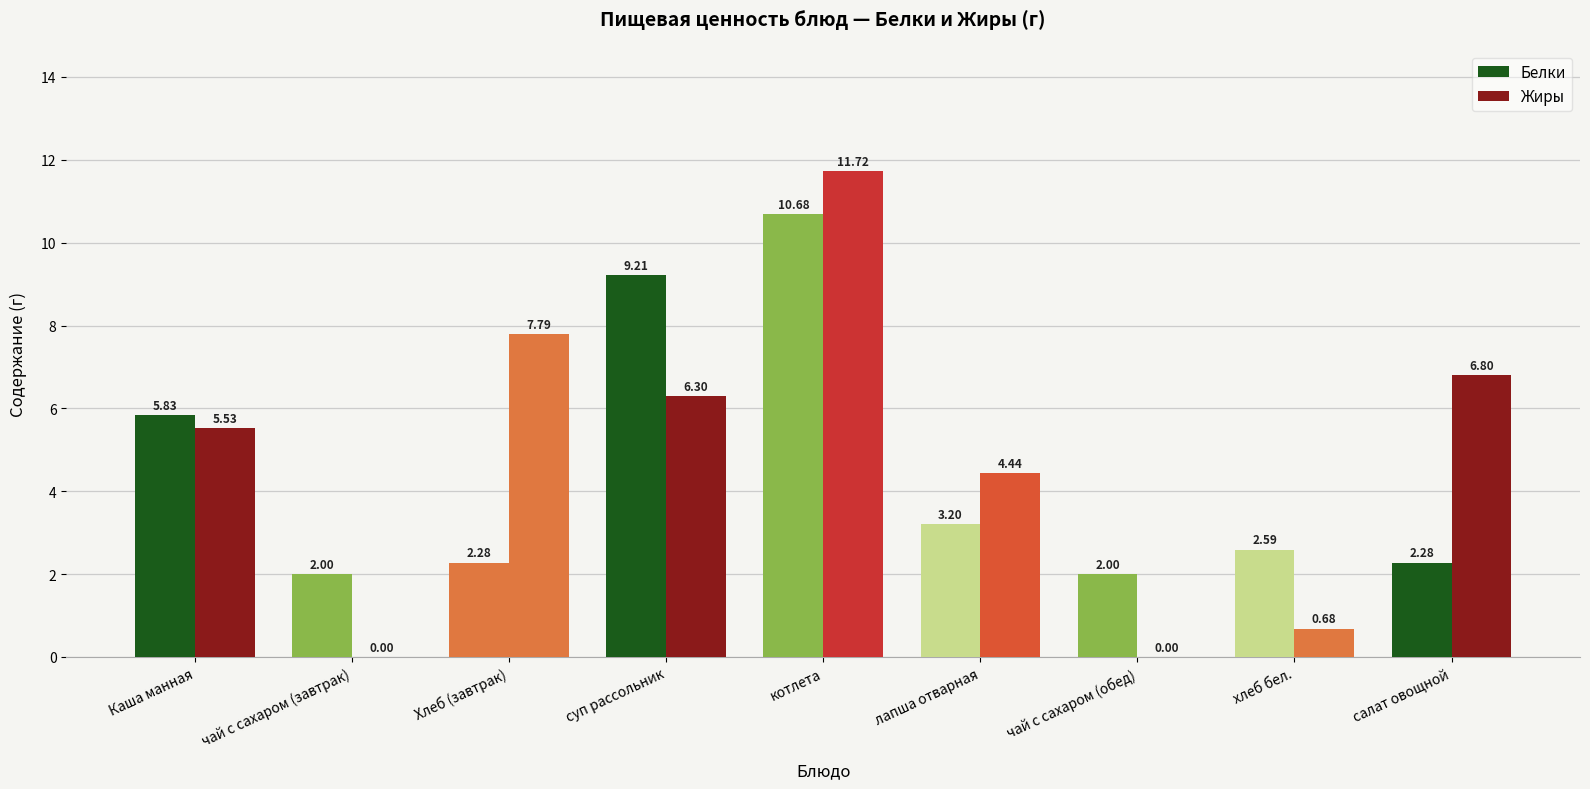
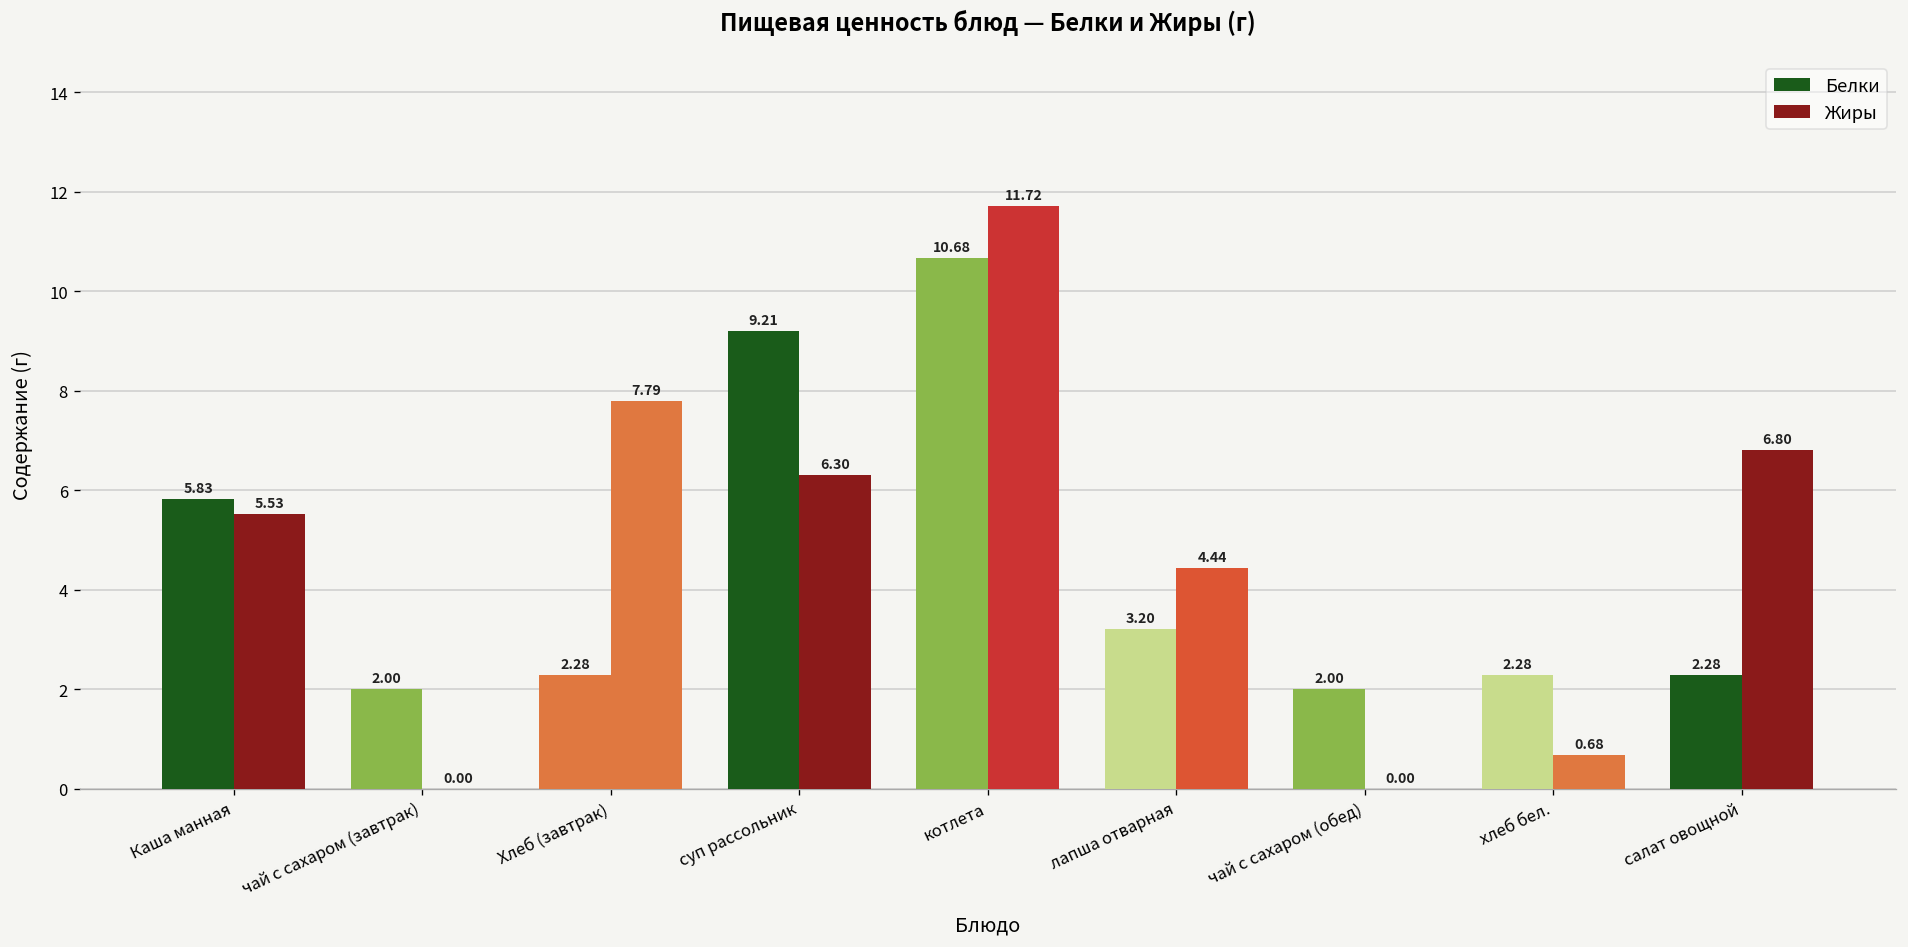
  {
    "Белки": {
      "Каша манная": 5.83,
      "чай с сахаром (завтрак)": 2.00,
      "Хлеб (завтрак)": 2.28,
      "суп рассольник": 9.21,
      "котлета": 10.68,
      "лапша отварная": 3.20,
      "чай с сахаром (обед)": 2.00,
-     "хлеб бел.": 2.59,
+     "хлеб бел.": 2.28,
      "салат овощной": 2.28
    },
    "Жиры": {
      "Каша манная": 5.53,
      "чай с сахаром (завтрак)": 0.00,
      "Хлеб (завтрак)": 7.79,
      "суп рассольник": 6.30,
      "котлета": 11.72,
      "лапша отварная": 4.44,
      "чай с сахаром (обед)": 0.00,
      "хлеб бел.": 0.68,
      "салат овощной": 6.80
    }
  }
